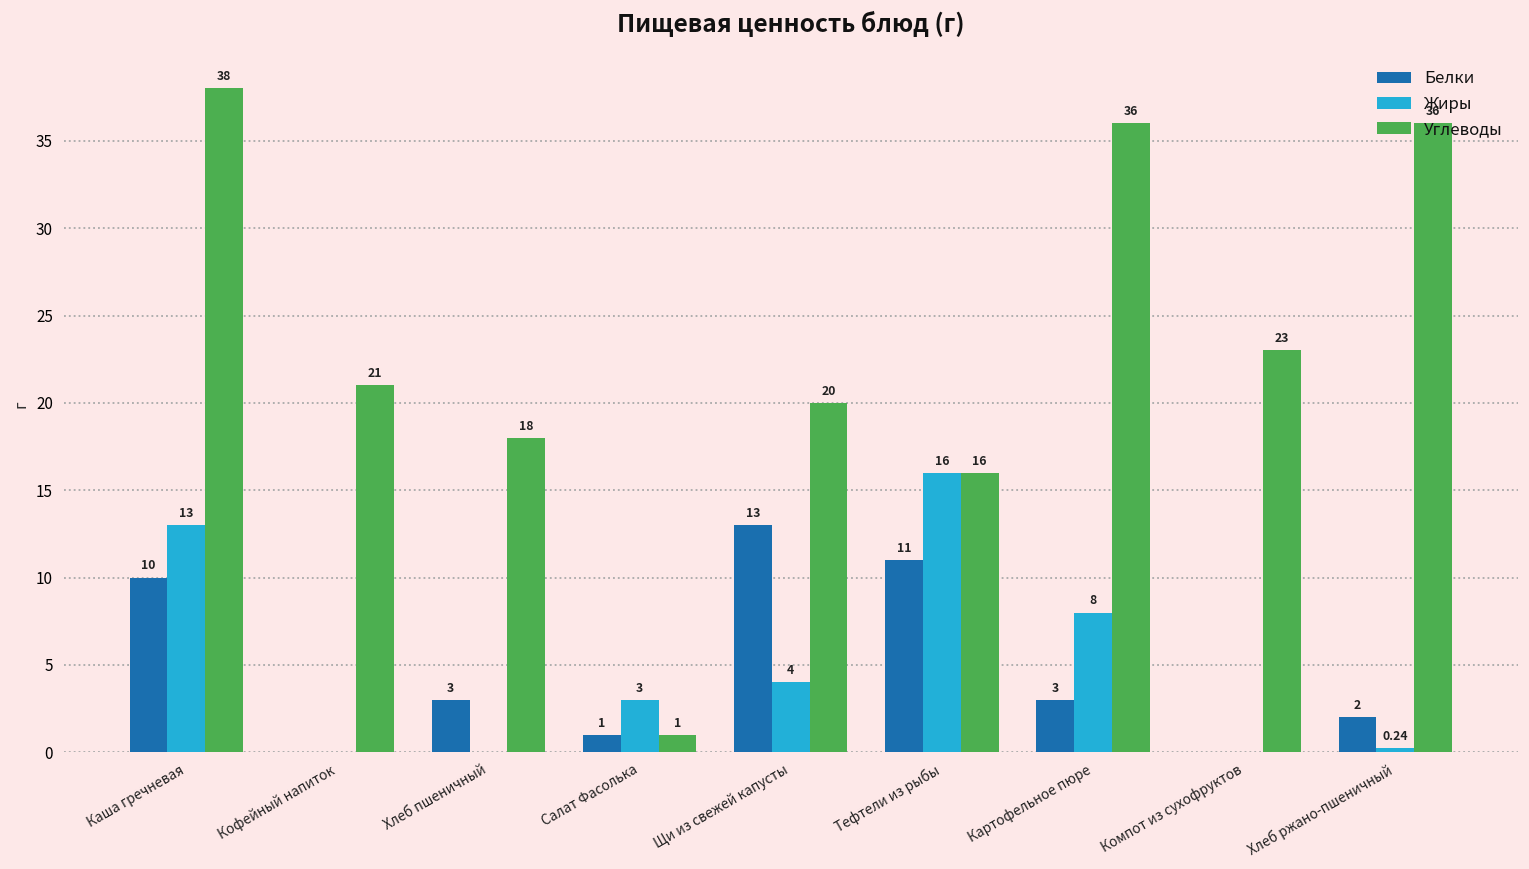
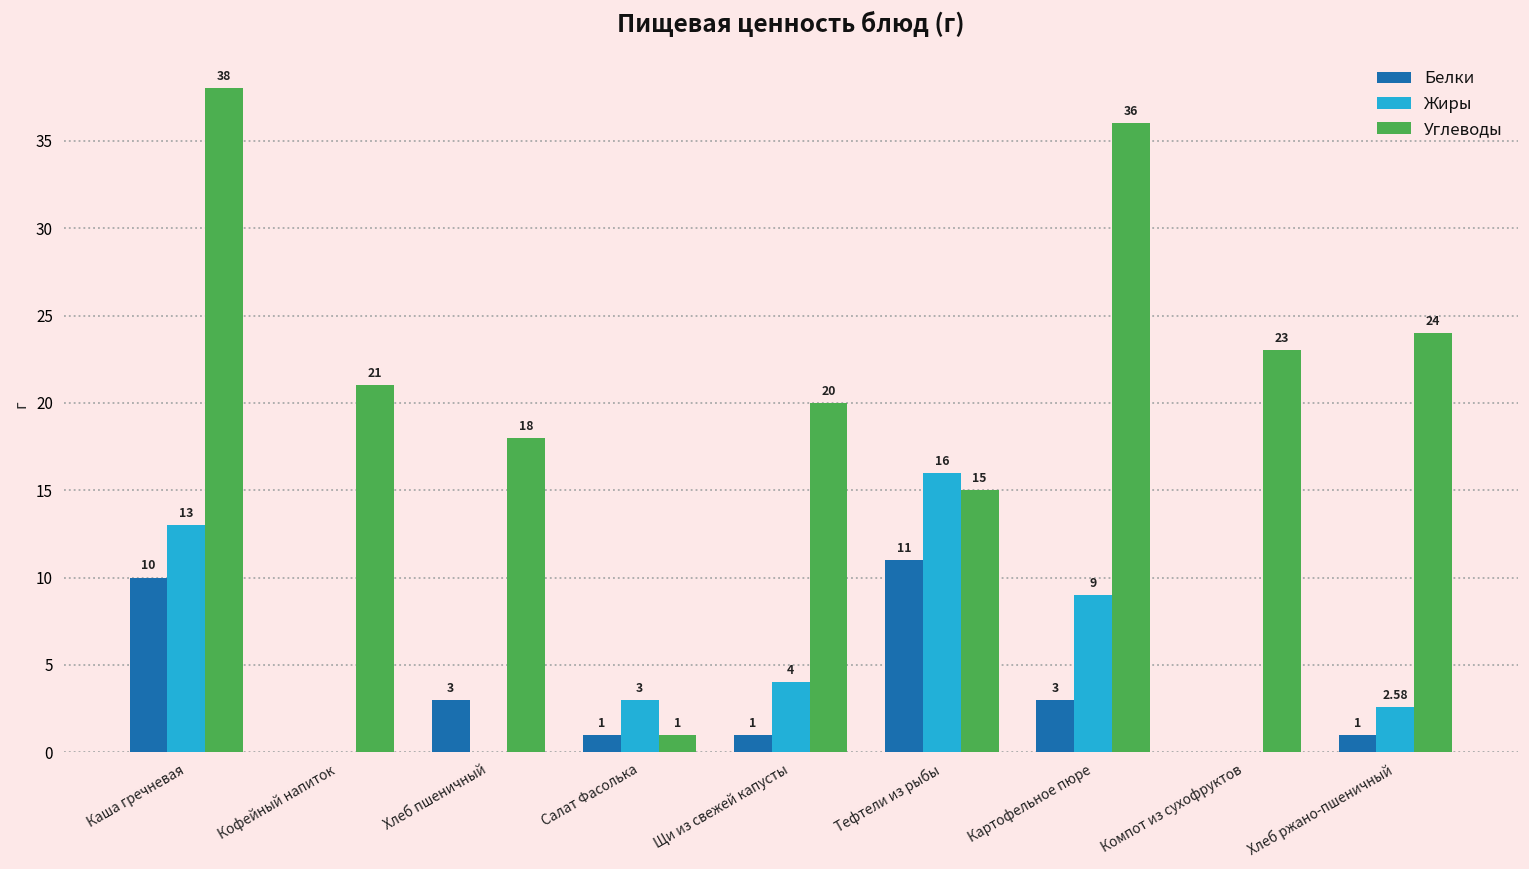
  {
    "Белки": {
      "Каша гречневая": 10,
      "Хлеб пшеничный": 3,
      "Салат Фасолька": 1,
-     "Щи из свежей капусты": 13,
+     "Щи из свежей капусты": 1,
      "Тефтели из рыбы": 11,
      "Картофельное пюре": 3,
-     "Хлеб ржано-пшеничный": 2
+     "Хлеб ржано-пшеничный": 1
    },
    "Жиры": {
      "Каша гречневая": 13,
      "Салат Фасолька": 3,
      "Щи из свежей капусты": 4,
      "Тефтели из рыбы": 16,
-     "Картофельное пюре": 8,
-     "Хлеб ржано-пшеничный": 0.24
+     "Картофельное пюре": 9,
+     "Хлеб ржано-пшеничный": 2.58
    },
    "Углеводы": {
      "Каша гречневая": 38,
      "Кофейный напиток": 21,
      "Хлеб пшеничный": 18,
      "Салат Фасолька": 1,
      "Щи из свежей капусты": 20,
-     "Тефтели из рыбы": 16,
+     "Тефтели из рыбы": 15,
      "Картофельное пюре": 36,
      "Компот из сухофруктов": 23,
-     "Хлеб ржано-пшеничный": 36
+     "Хлеб ржано-пшеничный": 24
    }
  }
